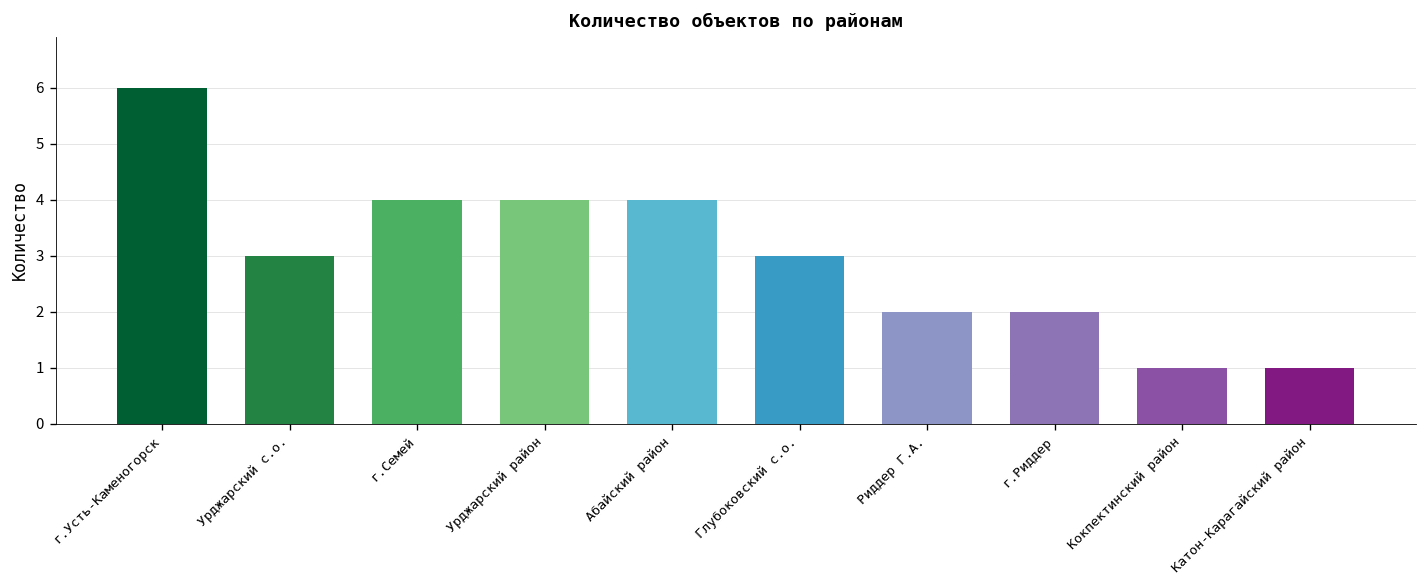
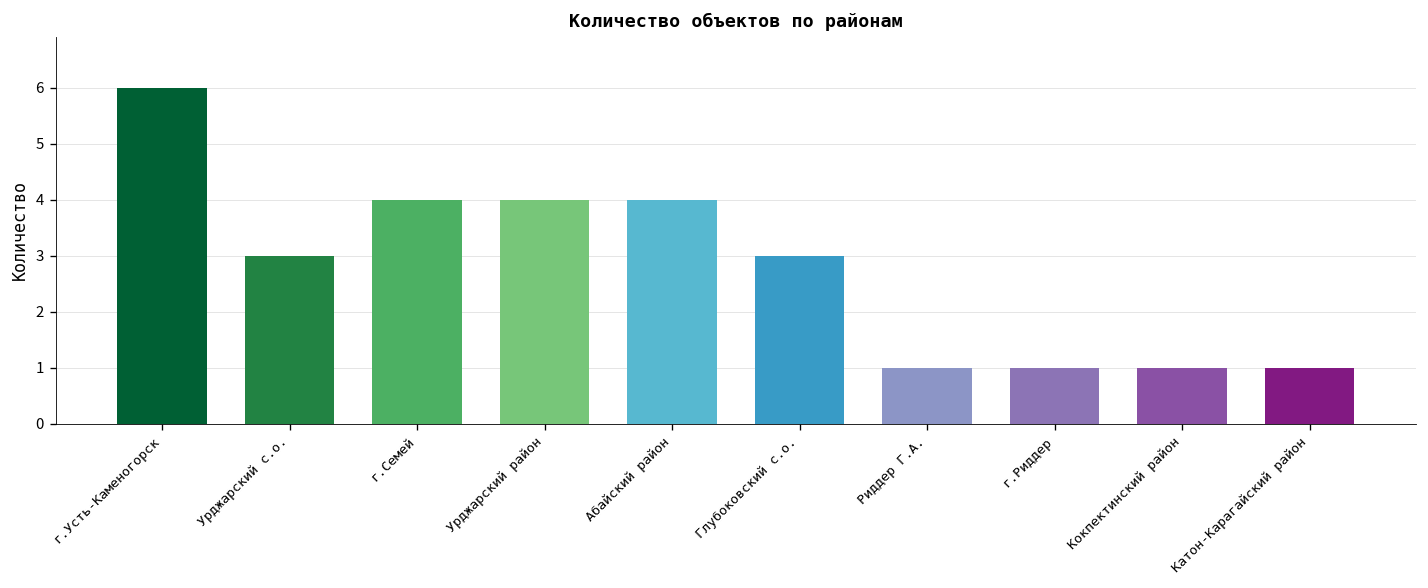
  {
    "г.Усть-Каменогорск": 6,
    "Урджарский с.о.": 3,
    "г.Семей": 4,
    "Урджарский район": 4,
    "Абайский район": 4,
    "Глубоковский с.о.": 3,
-   "Риддер Г.А.": 2,
-   "г.Риддер": 2,
+   "Риддер Г.А.": 1,
+   "г.Риддер": 1,
    "Кокпектинский район": 1,
    "Катон-Карагайский район": 1
  }
